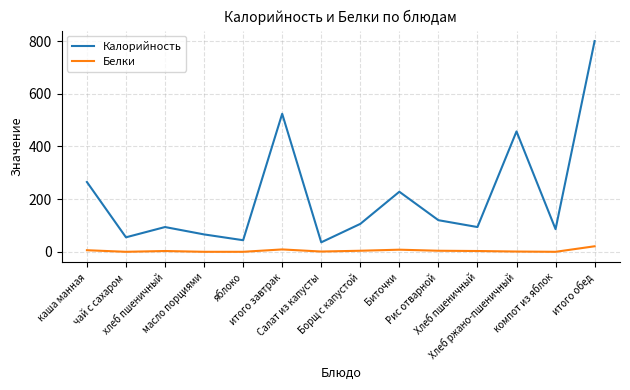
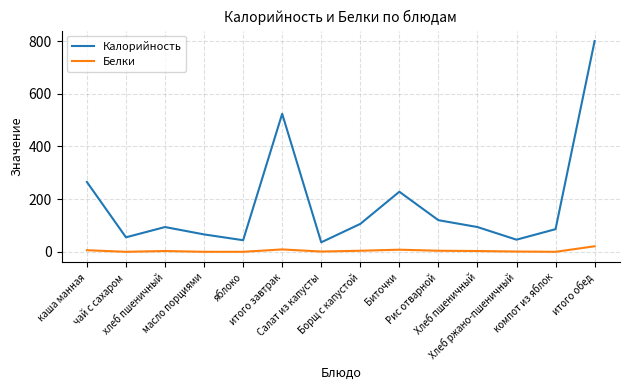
  {
    "Калорийность": {
      "каша манная": 270,
      "чай с сахаром": 60,
      "хлеб пшеничный": 90,
      "масло порциями": 70,
      "яблоко": 40,
      "итого завтрак": 520,
      "Салат из капусты": 40,
      "Борщ с капустой": 110,
      "Биточки": 230,
      "Рис отварной": 120,
      "Хлеб пшеничный": 90,
-     "Хлеб ржано-пшеничный": 460,
+     "Хлеб ржано-пшеничный": 50,
      "компот из яблок": 90,
      "итого обед": 800
    },
    "Белки": {
      "каша манная": 10,
      "чай с сахаром": 0,
      "хлеб пшеничный": 0,
      "масло порциями": 0,
      "яблоко": 0,
      "итого завтрак": 10,
      "Салат из капусты": 0,
      "Борщ с капустой": 0,
      "Биточки": 10,
      "Рис отварной": 0,
      "Хлеб пшеничный": 0,
      "Хлеб ржано-пшеничный": 0,
      "компот из яблок": 0,
      "итого обед": 20
    }
  }
